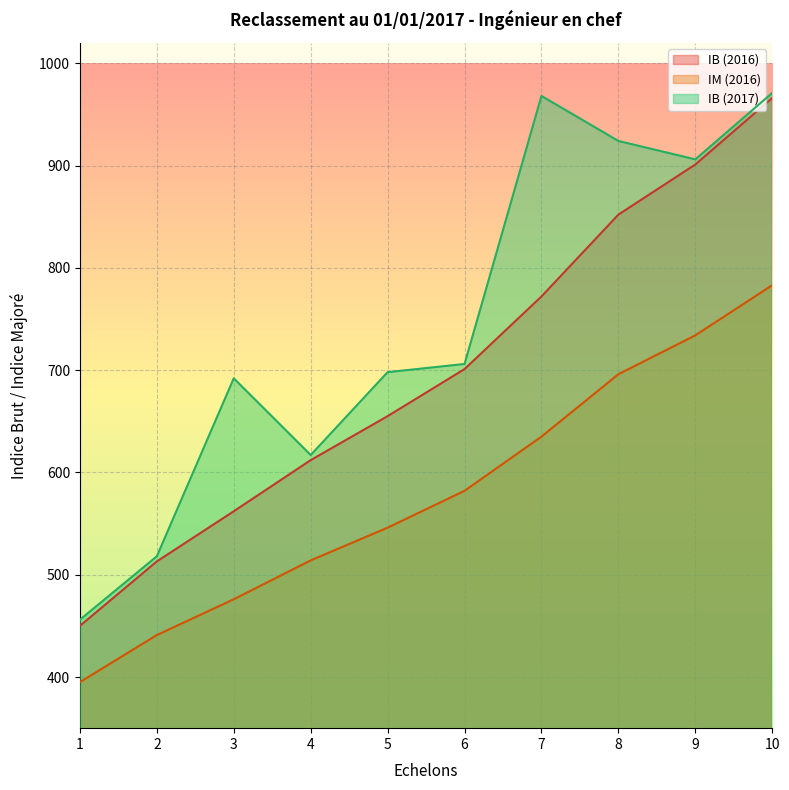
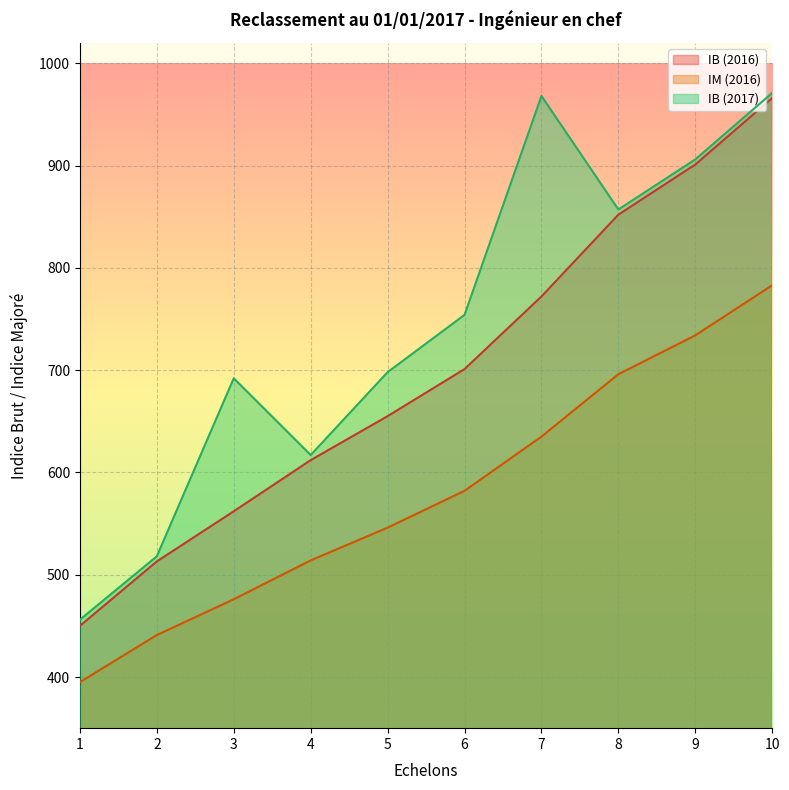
  {
    "IB (2017)": {
      "1": 456,
      "2": 518,
      "3": 692,
      "4": 617,
      "5": 698,
-     "6": 706,
+     "6": 754,
      "7": 968,
-     "8": 924,
+     "8": 857,
      "9": 906,
      "10": 971
    }
  }
